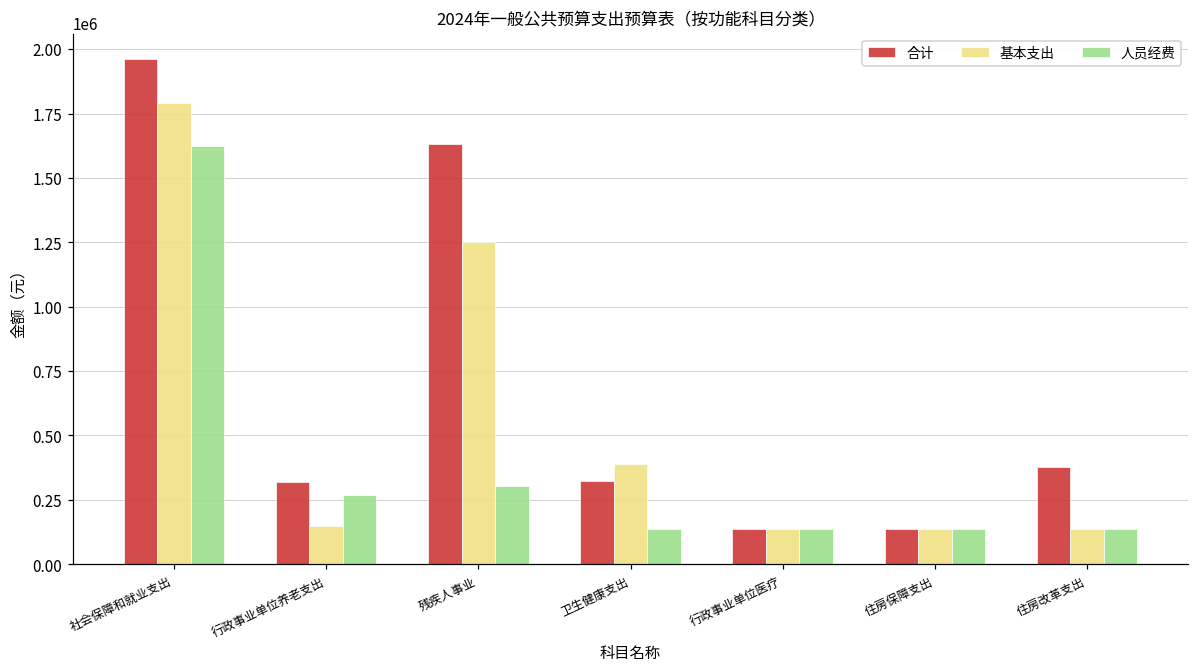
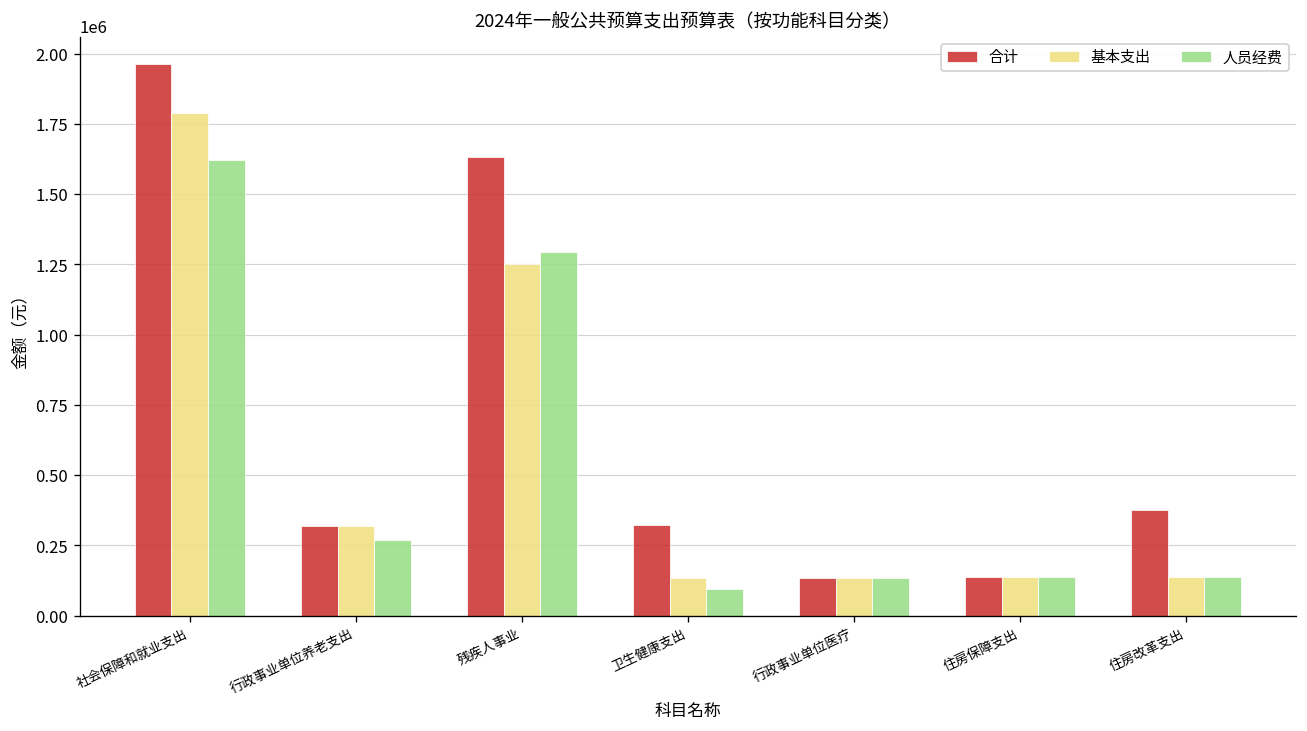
  {
    "合计": {
      "社会保障和就业支出": 1960000,
      "行政事业单位养老支出": 320000,
      "残疾人事业": 1630000,
      "卫生健康支出": 320000,
      "行政事业单位医疗": 140000,
      "住房保障支出": 140000,
      "住房改革支出": 380000
    },
    "基本支出": {
      "社会保障和就业支出": 1790000,
-     "行政事业单位养老支出": 150000,
+     "行政事业单位养老支出": 320000,
      "残疾人事业": 1250000,
-     "卫生健康支出": 390000,
+     "卫生健康支出": 140000,
      "行政事业单位医疗": 140000,
      "住房保障支出": 140000,
      "住房改革支出": 140000
    },
    "人员经费": {
      "社会保障和就业支出": 1620000,
      "行政事业单位养老支出": 270000,
-     "残疾人事业": 300000,
-     "卫生健康支出": 140000,
+     "残疾人事业": 1290000,
+     "卫生健康支出": 90000,
      "行政事业单位医疗": 140000,
      "住房保障支出": 140000,
      "住房改革支出": 140000
    }
  }
